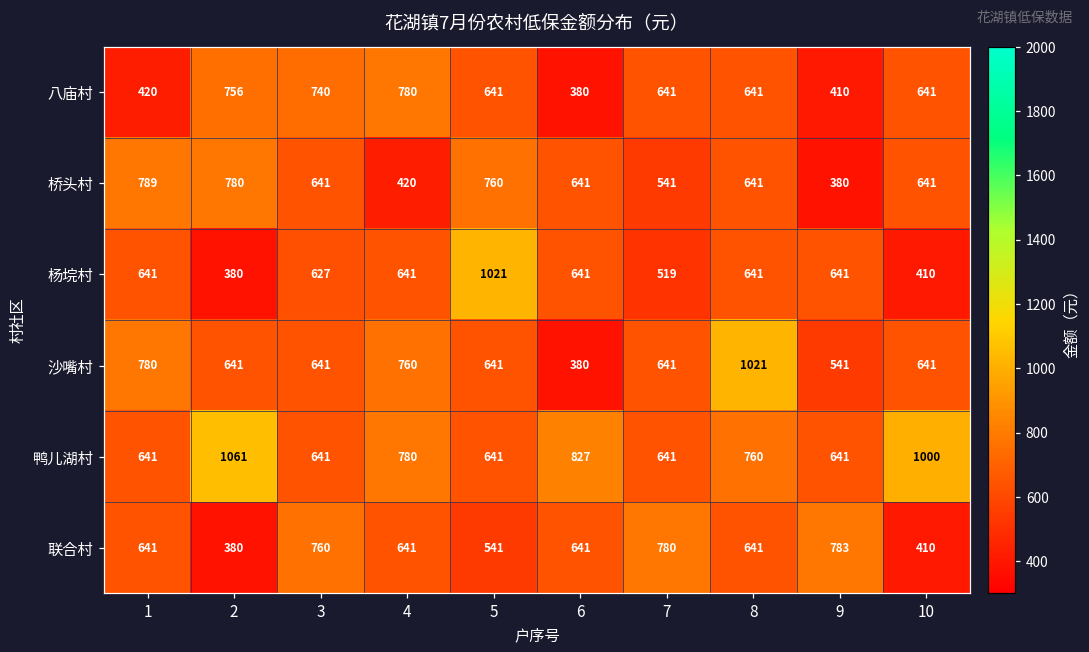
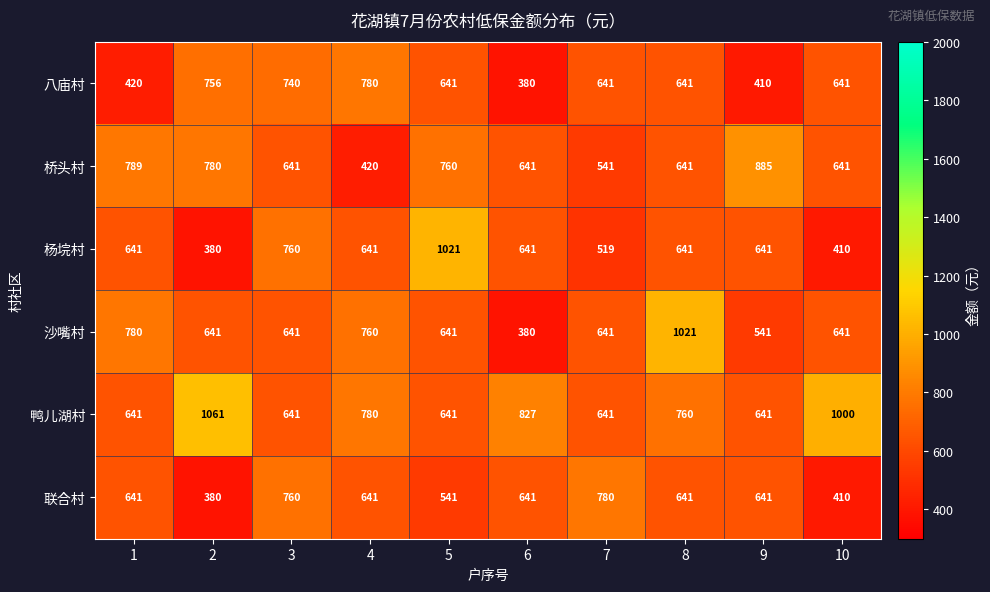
  {
    "八庙村": {
      "1": 420,
      "2": 756,
      "3": 740,
      "4": 780,
      "5": 641,
      "6": 380,
      "7": 641,
      "8": 641,
      "9": 410,
      "10": 641
    },
    "桥头村": {
      "1": 789,
      "2": 780,
      "3": 641,
      "4": 420,
      "5": 760,
      "6": 641,
      "7": 541,
      "8": 641,
-     "9": 380,
+     "9": 885,
      "10": 641
    },
    "杨垸村": {
      "1": 641,
      "2": 380,
-     "3": 627,
+     "3": 760,
      "4": 641,
      "5": 1021,
      "6": 641,
      "7": 519,
      "8": 641,
      "9": 641,
      "10": 410
    },
    "沙嘴村": {
      "1": 780,
      "2": 641,
      "3": 641,
      "4": 760,
      "5": 641,
      "6": 380,
      "7": 641,
      "8": 1021,
      "9": 541,
      "10": 641
    },
    "鸭儿湖村": {
      "1": 641,
      "2": 1061,
      "3": 641,
      "4": 780,
      "5": 641,
      "6": 827,
      "7": 641,
      "8": 760,
      "9": 641,
      "10": 1000
    },
    "联合村": {
      "1": 641,
      "2": 380,
      "3": 760,
      "4": 641,
      "5": 541,
      "6": 641,
      "7": 780,
      "8": 641,
-     "9": 783,
+     "9": 641,
      "10": 410
    }
  }
